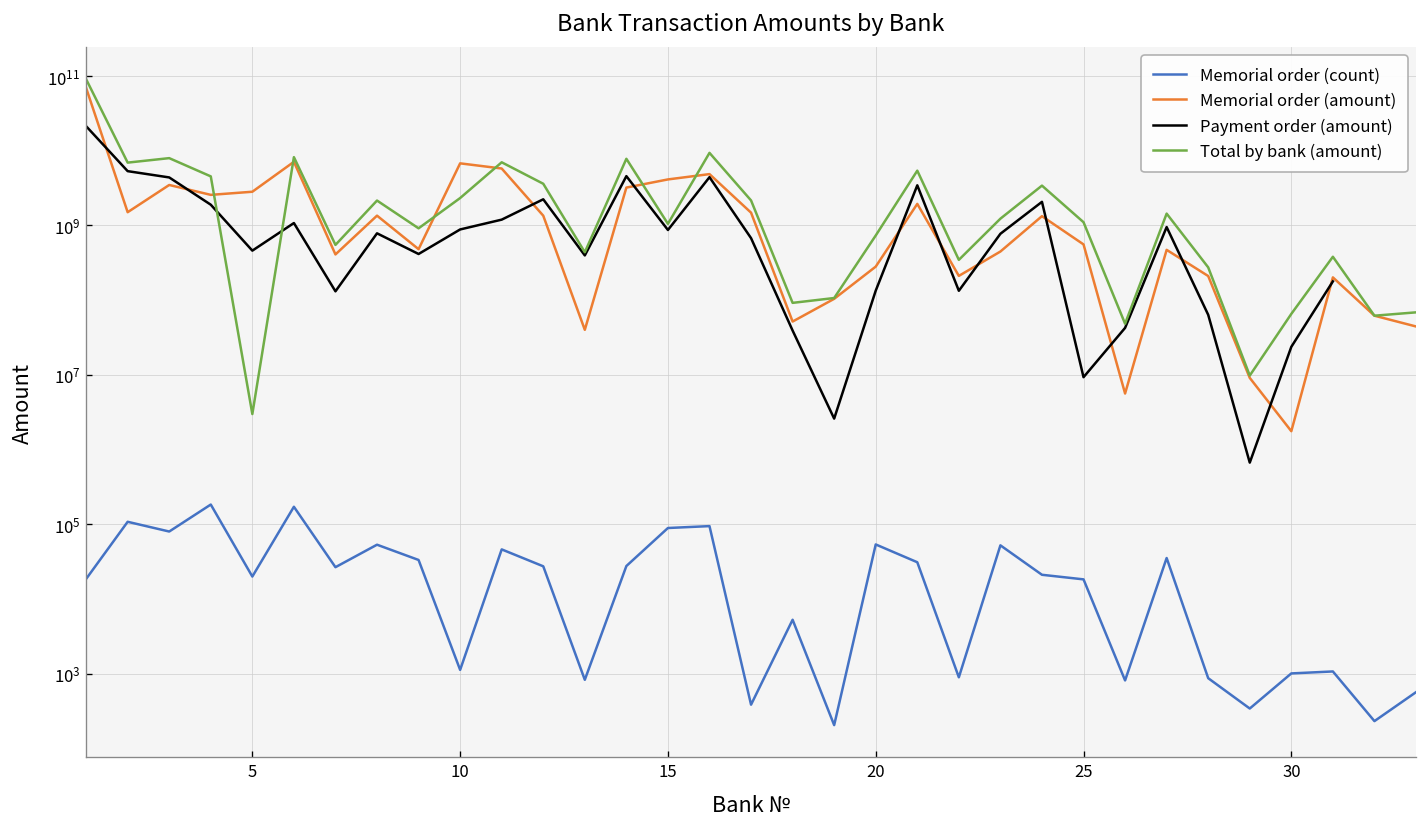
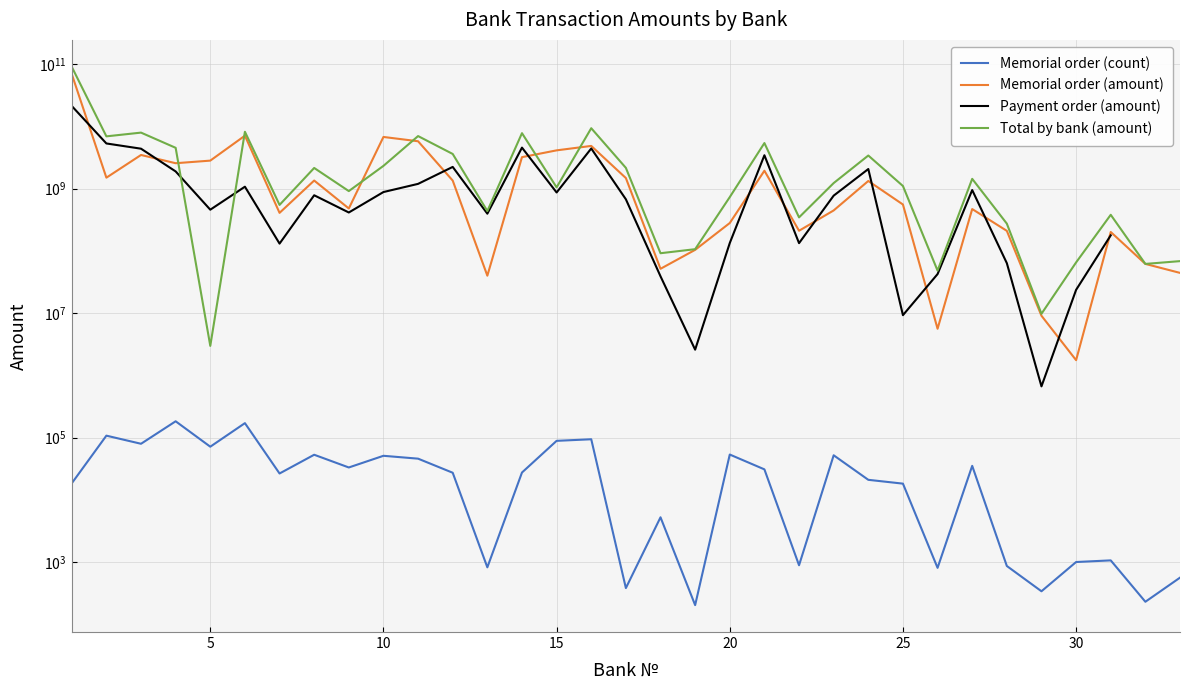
  {
    "Memorial order (count)": {
-     "5": 20000,
-     "10": 1100,
+     "5": 70000,
+     "10": 50000,
      "15": 90000,
      "20": 50000,
      "25": 18000,
      "30": 1000
    },
    "Memorial order (amount)": {
      "5": 3000000000,
      "10": 7000000000,
      "15": 4000000000,
      "20": 300000000,
      "25": 600000000,
      "30": 1800000
    },
    "Payment order (amount)": {
      "5": 500000000,
      "10": 900000000,
      "15": 900000000,
      "20": 130000000,
      "25": 9000000,
      "30": 24000000
    },
    "Total by bank (amount)": {
      "5": 3000000,
      "10": 2300000000,
      "15": 1000000000,
      "20": 700000000,
      "25": 1100000000,
      "30": 70000000
    }
  }
